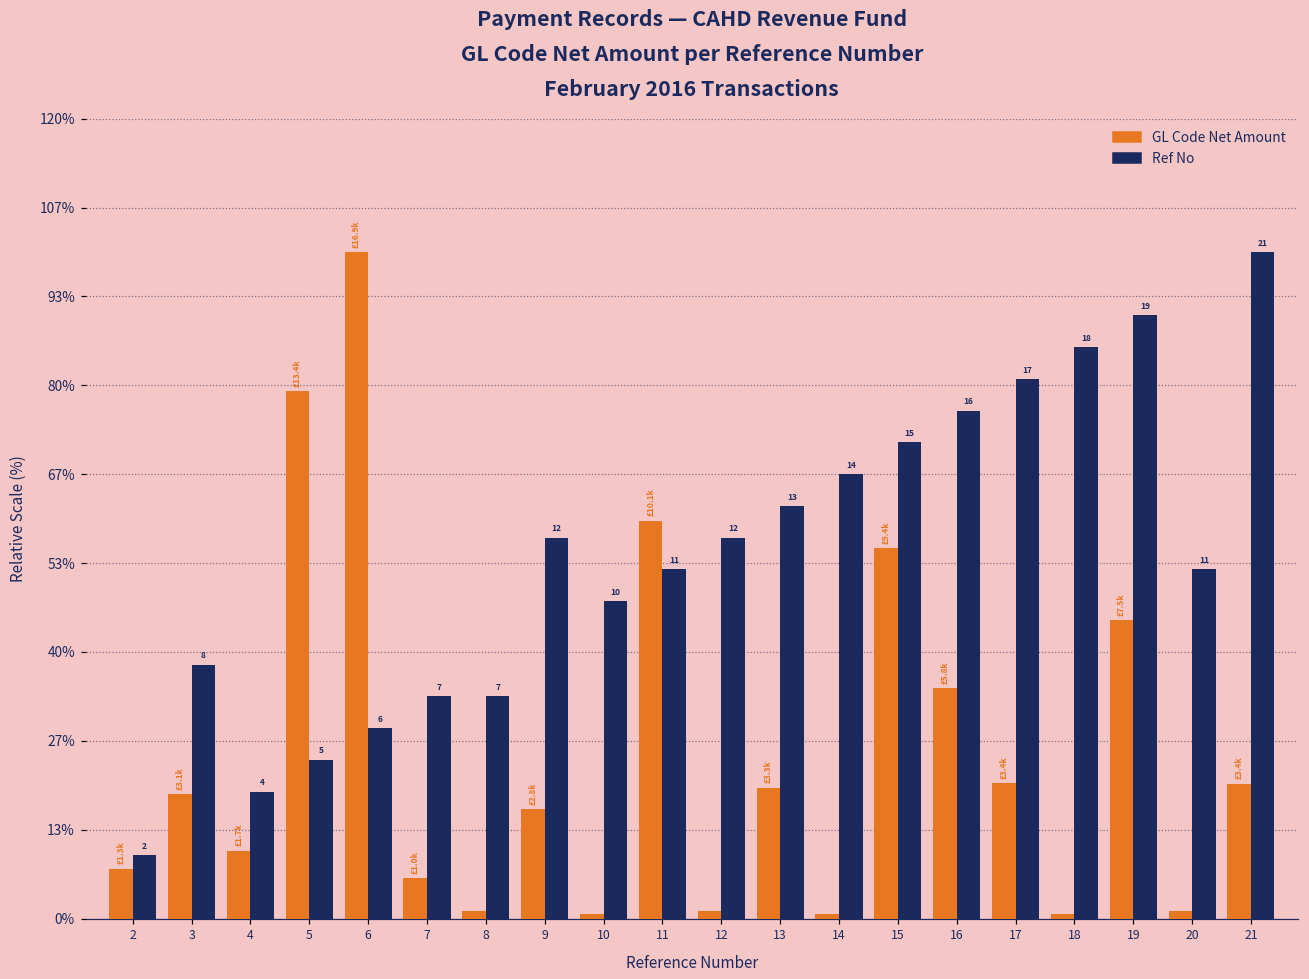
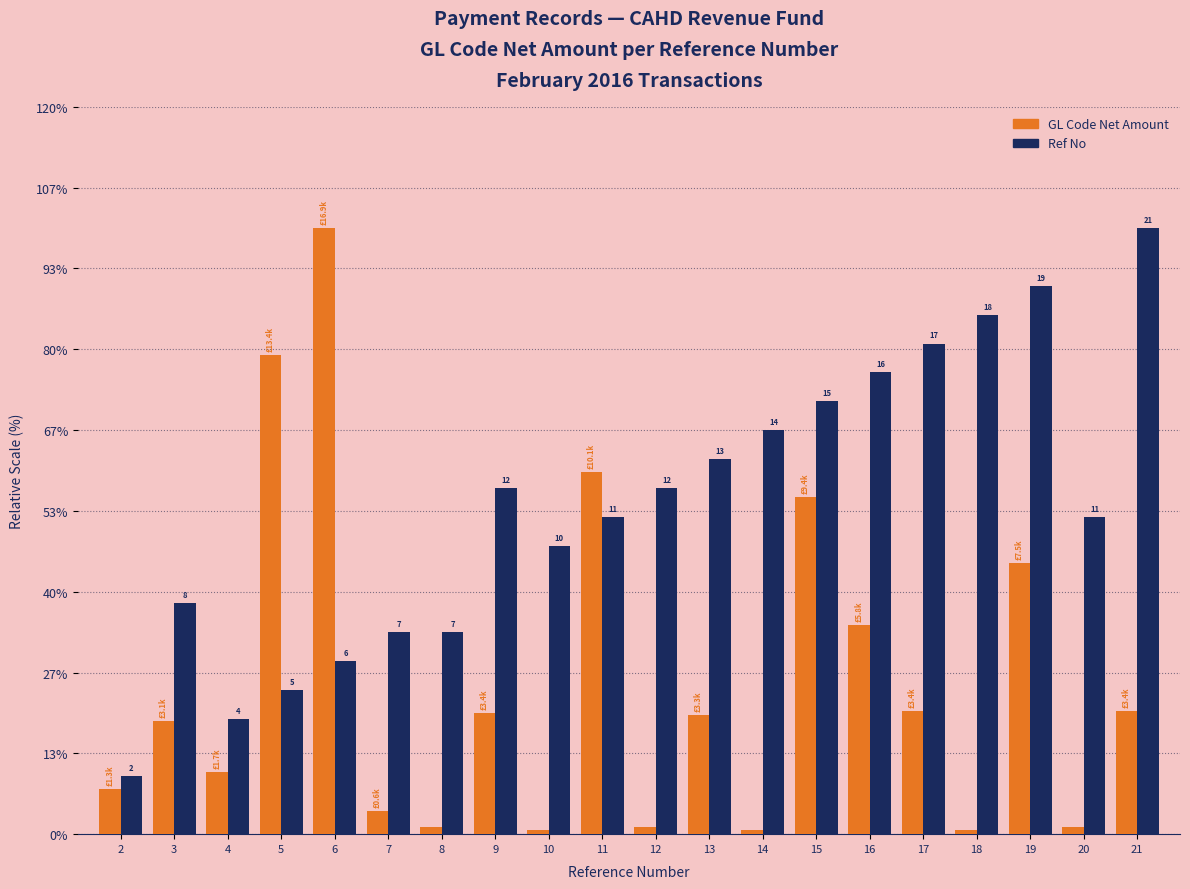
  {
    "GL Code Net Amount": {
-     "7": "£1.0k",
-     "9": "£2.8k"
+     "7": "£0.6k",
+     "9": "£3.4k"
    }
  }
